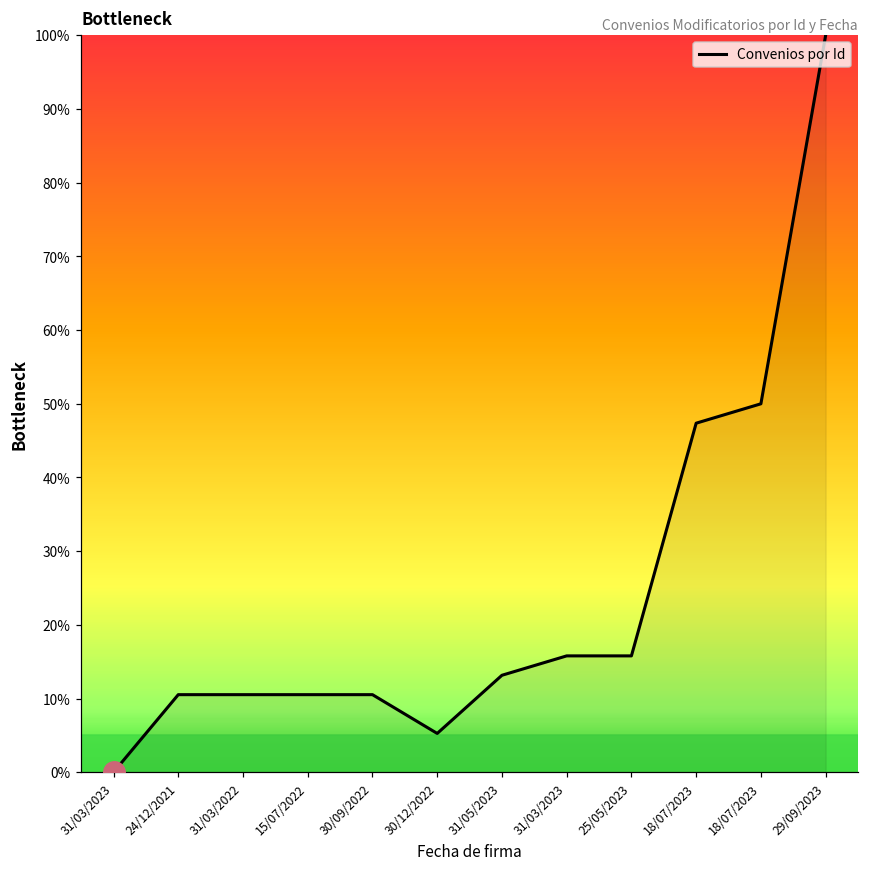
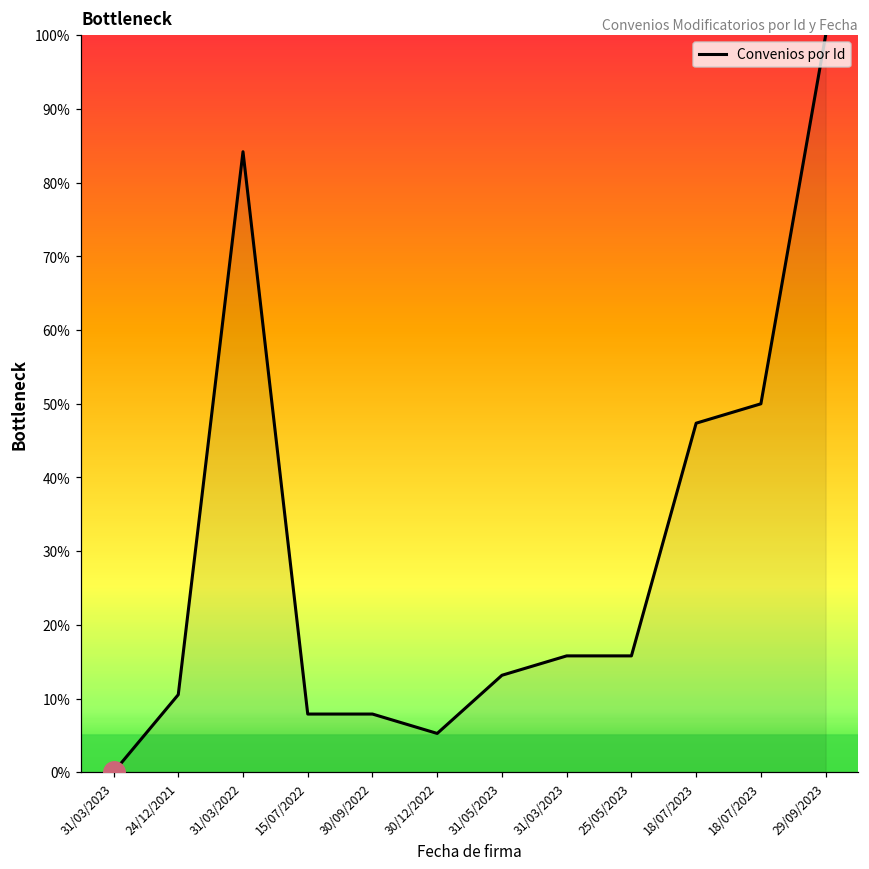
  {
    "Convenios por Id": {
      "24/12/2021": "11%",
-     "31/03/2022": "11%",
-     "15/07/2022": "11%",
-     "30/09/2022": "11%",
+     "31/03/2022": "84%",
+     "15/07/2022": "8%",
+     "30/09/2022": "8%",
      "30/12/2022": "5%",
      "31/05/2023": "13%",
      "25/05/2023": "16%",
      "29/09/2023": "100%"
    }
  }
